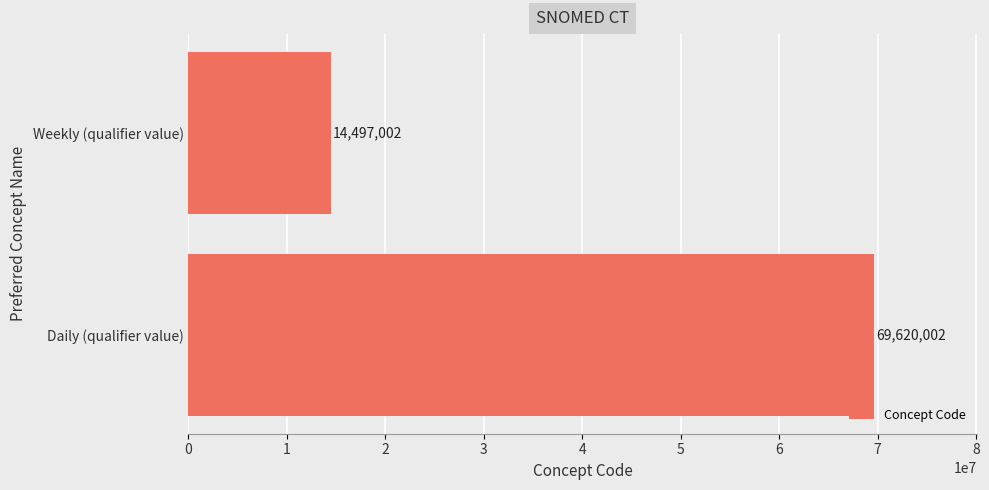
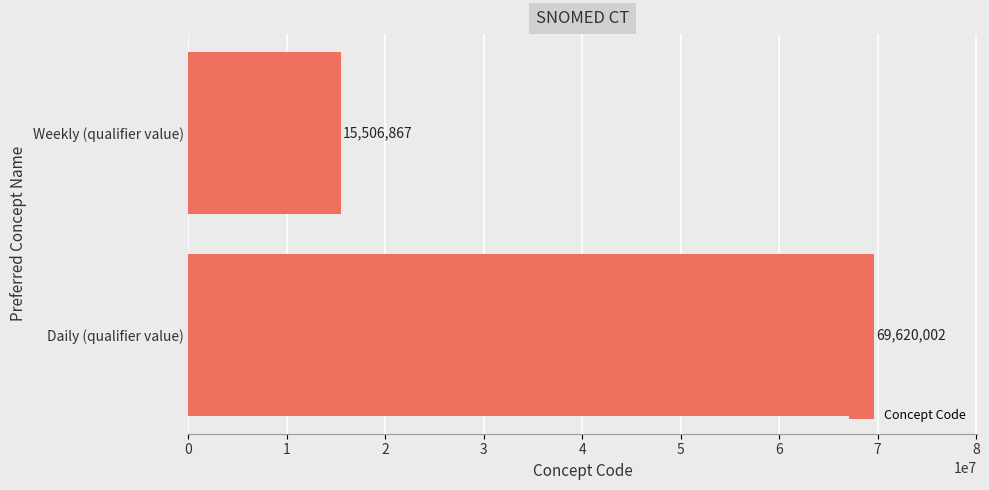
  {
-   "Weekly (qualifier value)": "14,497,002",
+   "Weekly (qualifier value)": "15,506,867",
    "Daily (qualifier value)": "69,620,002"
  }
